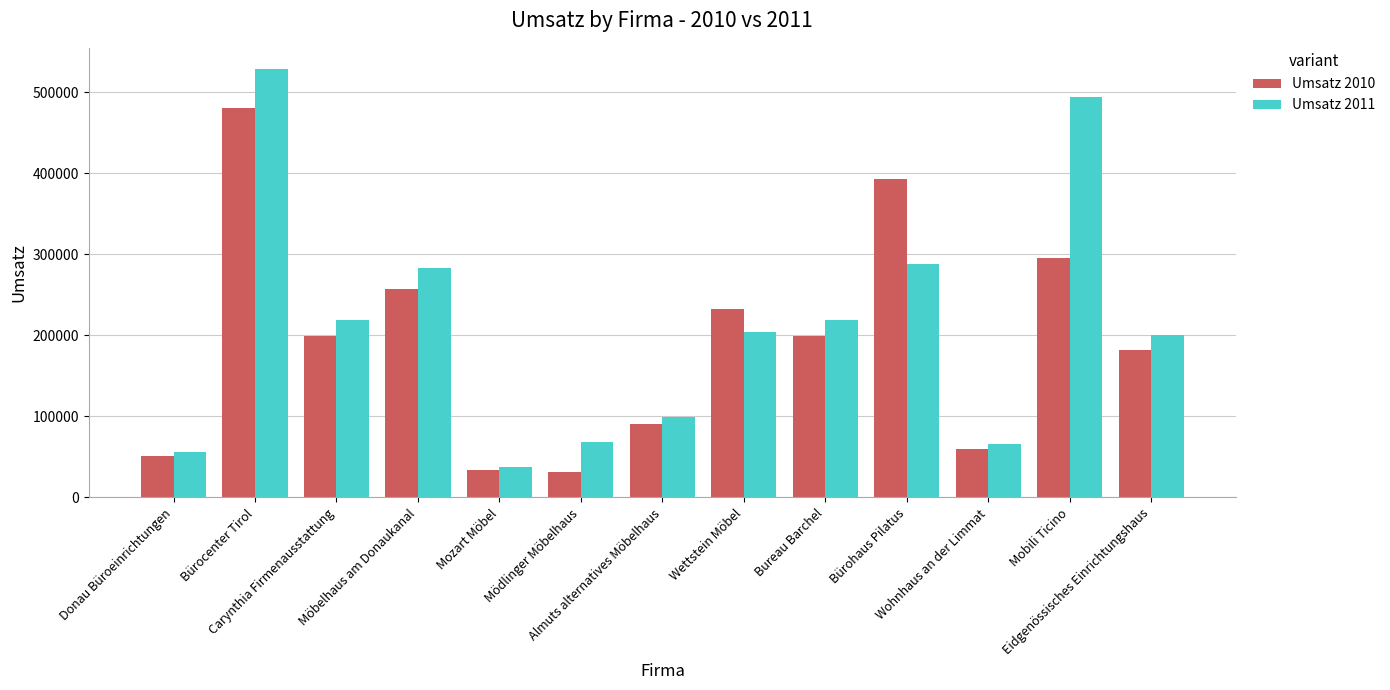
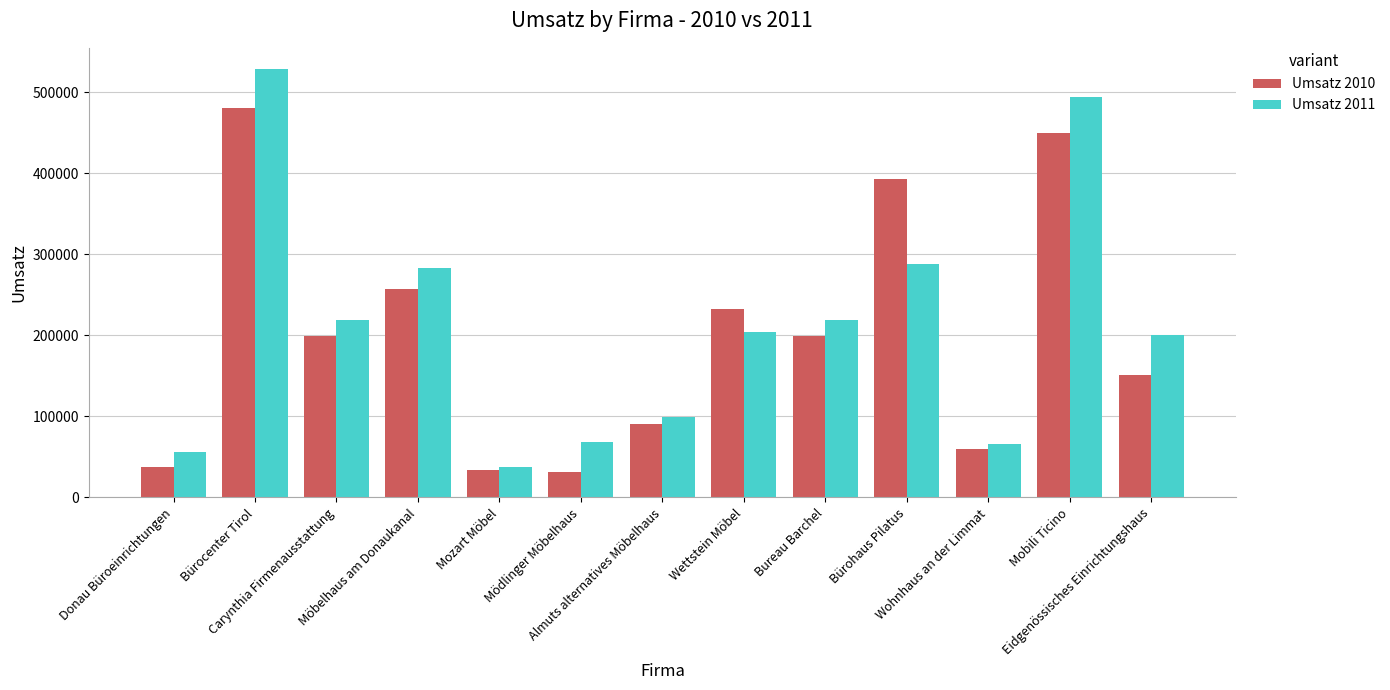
  {
    "Umsatz 2010": {
-     "Donau Büroeinrichtungen": 50000,
+     "Donau Büroeinrichtungen": 40000,
      "Bürocenter Tirol": 480000,
      "Carynthia Firmenausstattung": 200000,
      "Möbelhaus am Donaukanal": 260000,
      "Mozart Möbel": 30000,
      "Mödlinger Möbelhaus": 30000,
      "Almuts alternatives Möbelhaus": 90000,
      "Wettstein Möbel": 230000,
      "Bureau Barchel": 200000,
      "Bürohaus Pilatus": 390000,
      "Wohnhaus an der Limmat": 60000,
-     "Mobili Ticino": 300000,
-     "Eidgenössisches Einrichtungshaus": 180000
+     "Mobili Ticino": 450000,
+     "Eidgenössisches Einrichtungshaus": 150000
    },
    "Umsatz 2011": {
      "Donau Büroeinrichtungen": 60000,
      "Bürocenter Tirol": 530000,
      "Carynthia Firmenausstattung": 220000,
      "Möbelhaus am Donaukanal": 280000,
      "Mozart Möbel": 40000,
      "Mödlinger Möbelhaus": 70000,
      "Almuts alternatives Möbelhaus": 100000,
      "Wettstein Möbel": 200000,
      "Bureau Barchel": 220000,
      "Bürohaus Pilatus": 290000,
      "Wohnhaus an der Limmat": 70000,
      "Mobili Ticino": 490000,
      "Eidgenössisches Einrichtungshaus": 200000
    }
  }
